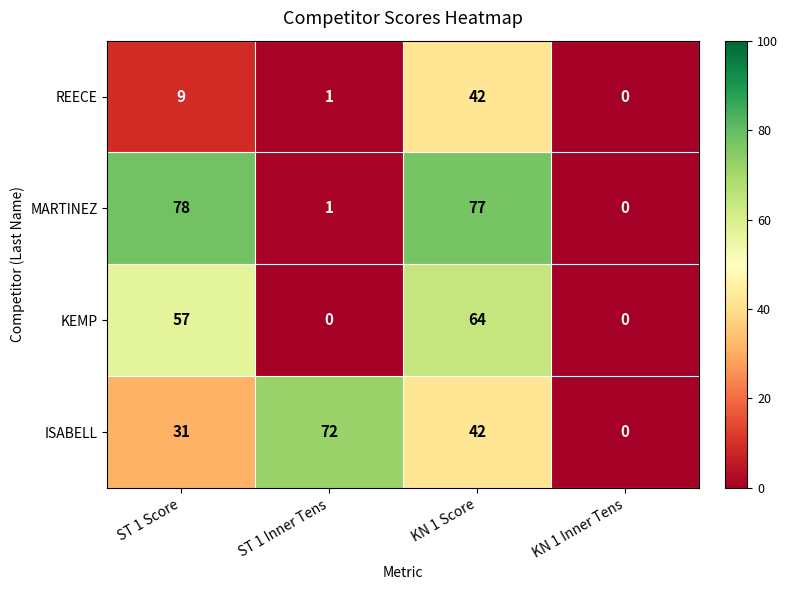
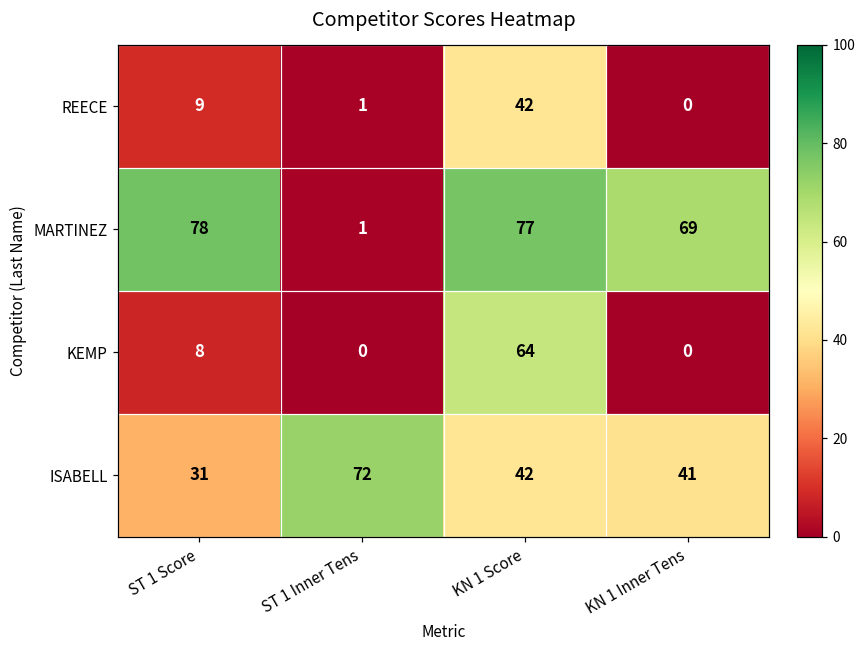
  {
    "REECE": {
      "ST 1 Score": 9,
      "ST 1 Inner Tens": 1,
      "KN 1 Score": 42,
      "KN 1 Inner Tens": 0
    },
    "MARTINEZ": {
      "ST 1 Score": 78,
      "ST 1 Inner Tens": 1,
      "KN 1 Score": 77,
-     "KN 1 Inner Tens": 0
+     "KN 1 Inner Tens": 69
    },
    "KEMP": {
-     "ST 1 Score": 57,
+     "ST 1 Score": 8,
      "ST 1 Inner Tens": 0,
      "KN 1 Score": 64,
      "KN 1 Inner Tens": 0
    },
    "ISABELL": {
      "ST 1 Score": 31,
      "ST 1 Inner Tens": 72,
      "KN 1 Score": 42,
-     "KN 1 Inner Tens": 0
+     "KN 1 Inner Tens": 41
    }
  }
